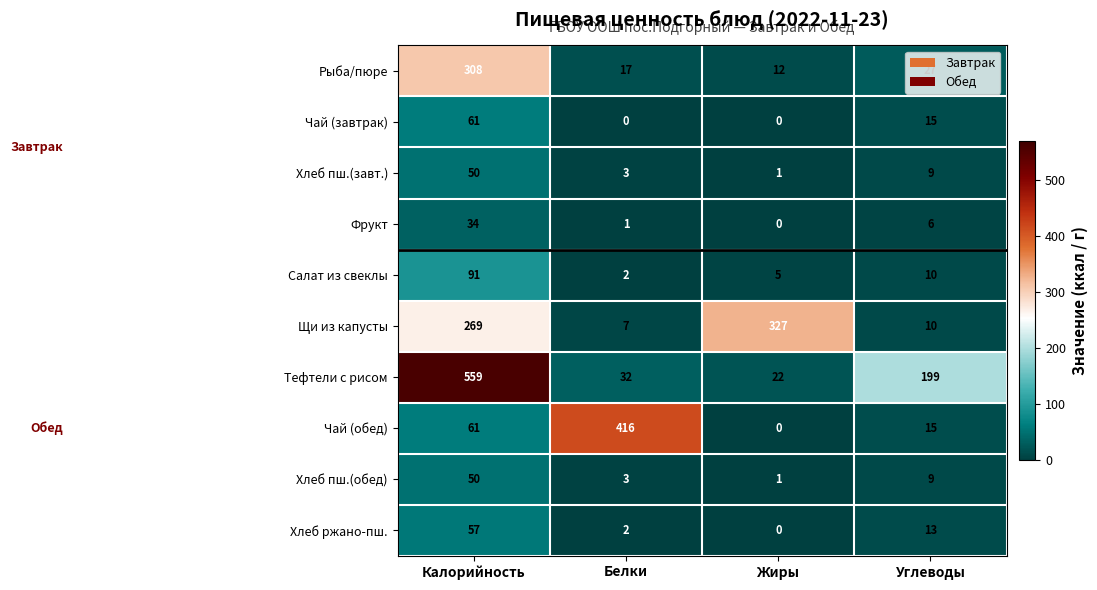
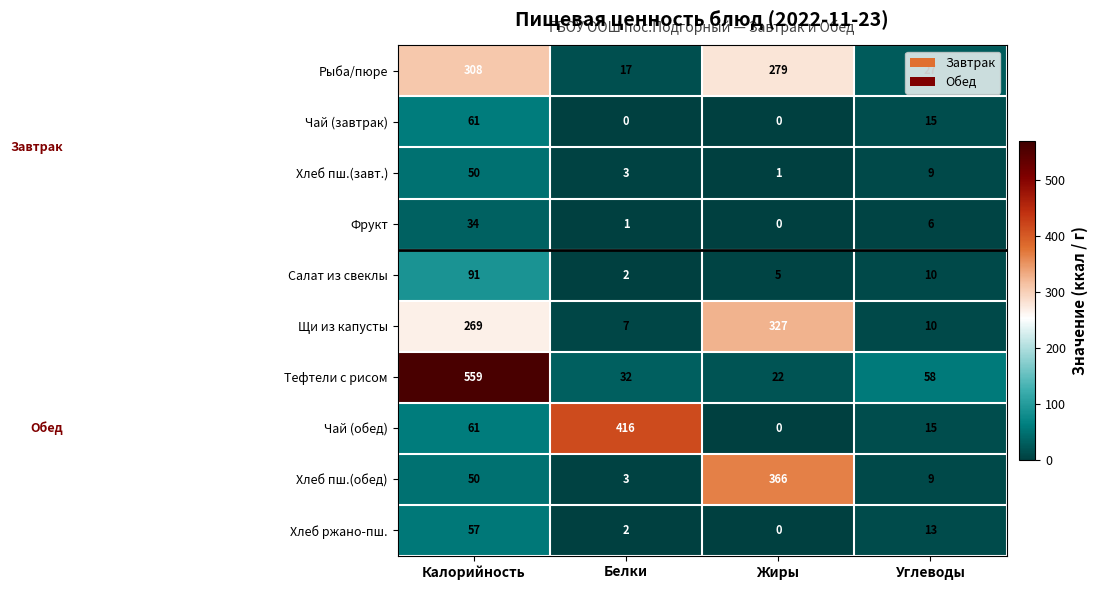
  {
    "Рыба/пюре": {
      "Калорийность": 308,
      "Белки": 17,
-     "Жиры": 12
+     "Жиры": 279
    },
    "Чай (завтрак)": {
      "Калорийность": 61,
      "Белки": 0,
      "Жиры": 0,
      "Углеводы": 15
    },
    "Хлеб пш.(завт.)": {
      "Калорийность": 50,
      "Белки": 3,
      "Жиры": 1,
      "Углеводы": 9
    },
    "Фрукт": {
      "Калорийность": 34,
      "Белки": 1,
      "Жиры": 0,
      "Углеводы": 6
    },
    "Салат из свеклы": {
      "Калорийность": 91,
      "Белки": 2,
      "Жиры": 5,
      "Углеводы": 10
    },
    "Щи из капусты": {
      "Калорийность": 269,
      "Белки": 7,
      "Жиры": 327,
      "Углеводы": 10
    },
    "Тефтели с рисом": {
      "Калорийность": 559,
      "Белки": 32,
      "Жиры": 22,
-     "Углеводы": 199
+     "Углеводы": 58
    },
    "Чай (обед)": {
      "Калорийность": 61,
      "Белки": 416,
      "Жиры": 0,
      "Углеводы": 15
    },
    "Хлеб пш.(обед)": {
      "Калорийность": 50,
      "Белки": 3,
-     "Жиры": 1,
+     "Жиры": 366,
      "Углеводы": 9
    },
    "Хлеб ржано-пш.": {
      "Калорийность": 57,
      "Белки": 2,
      "Жиры": 0,
      "Углеводы": 13
    }
  }
